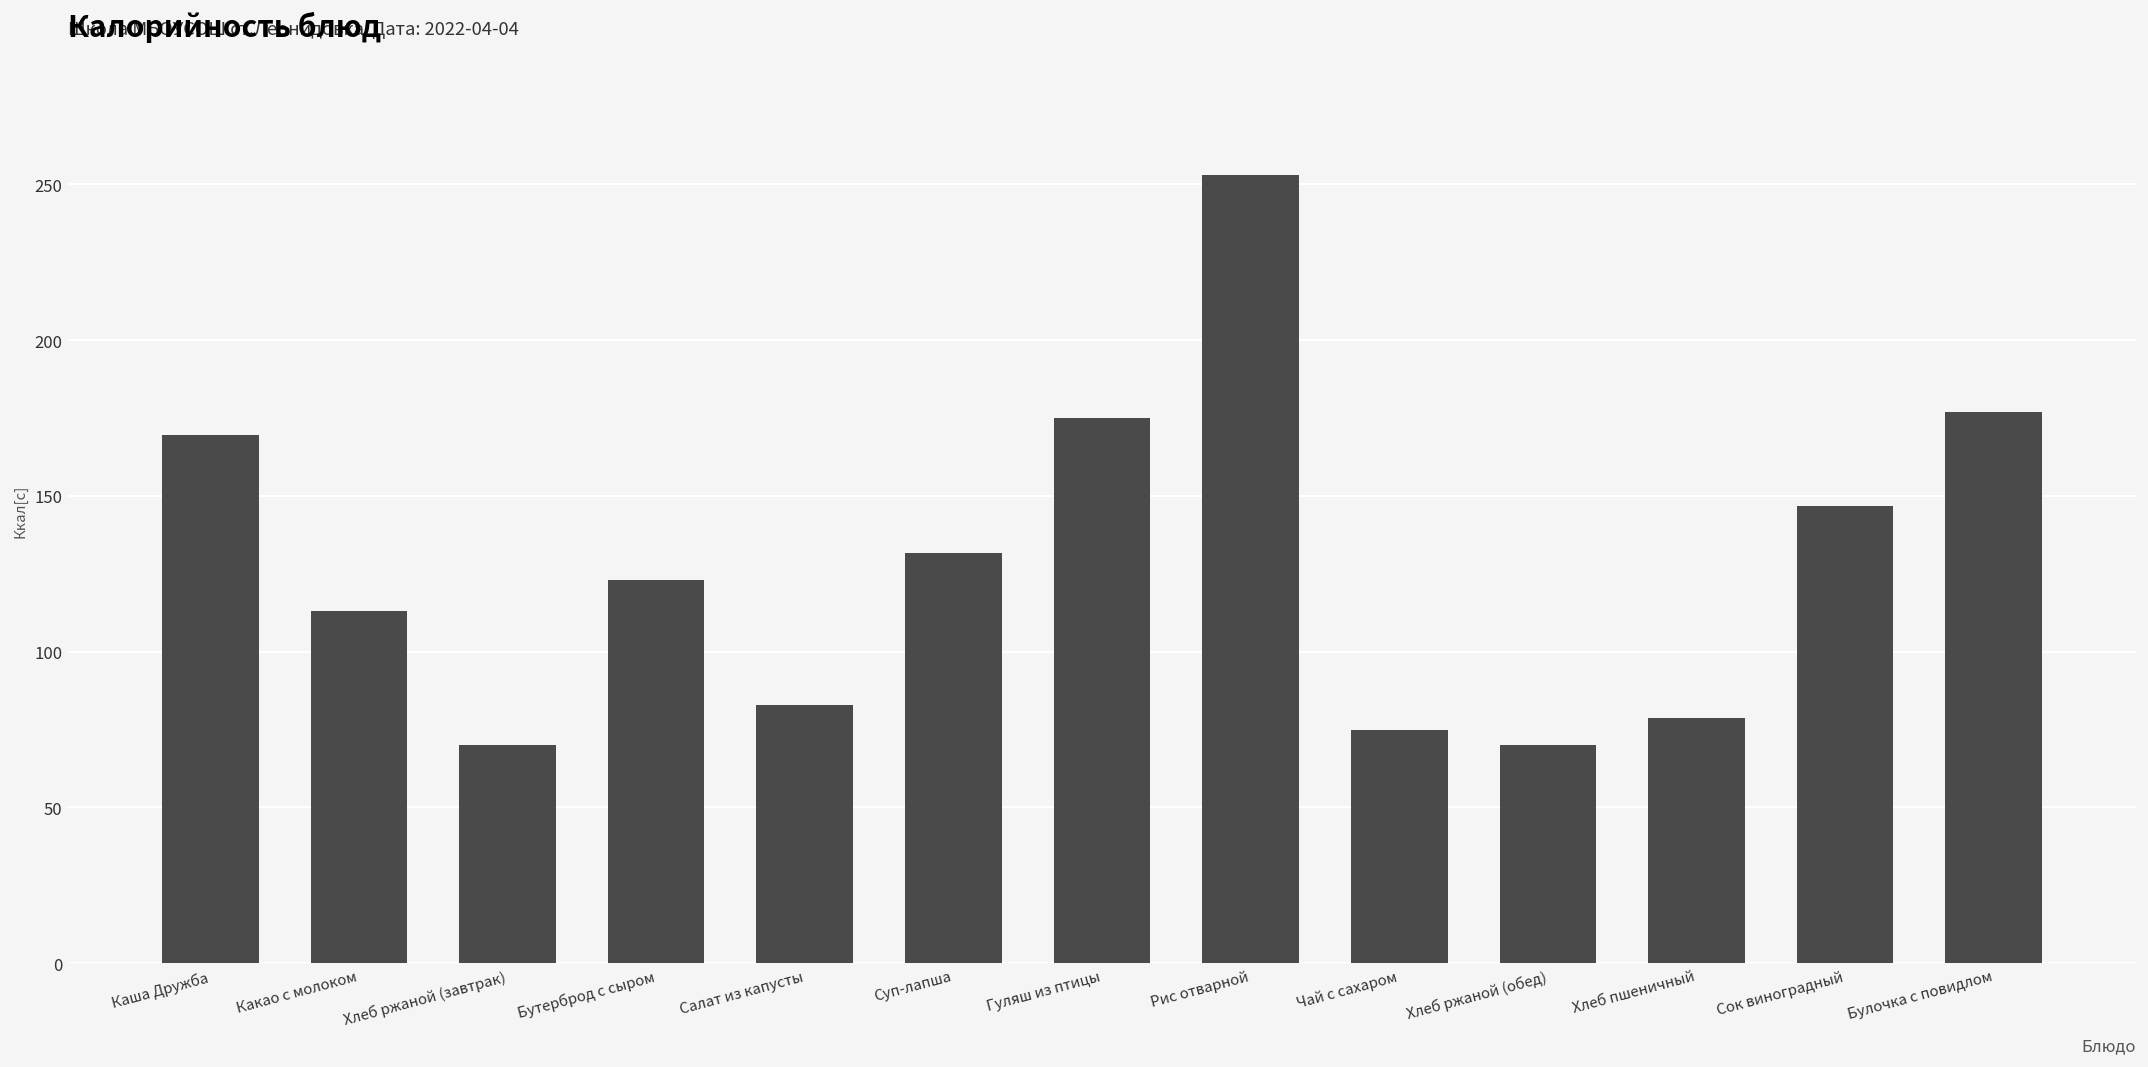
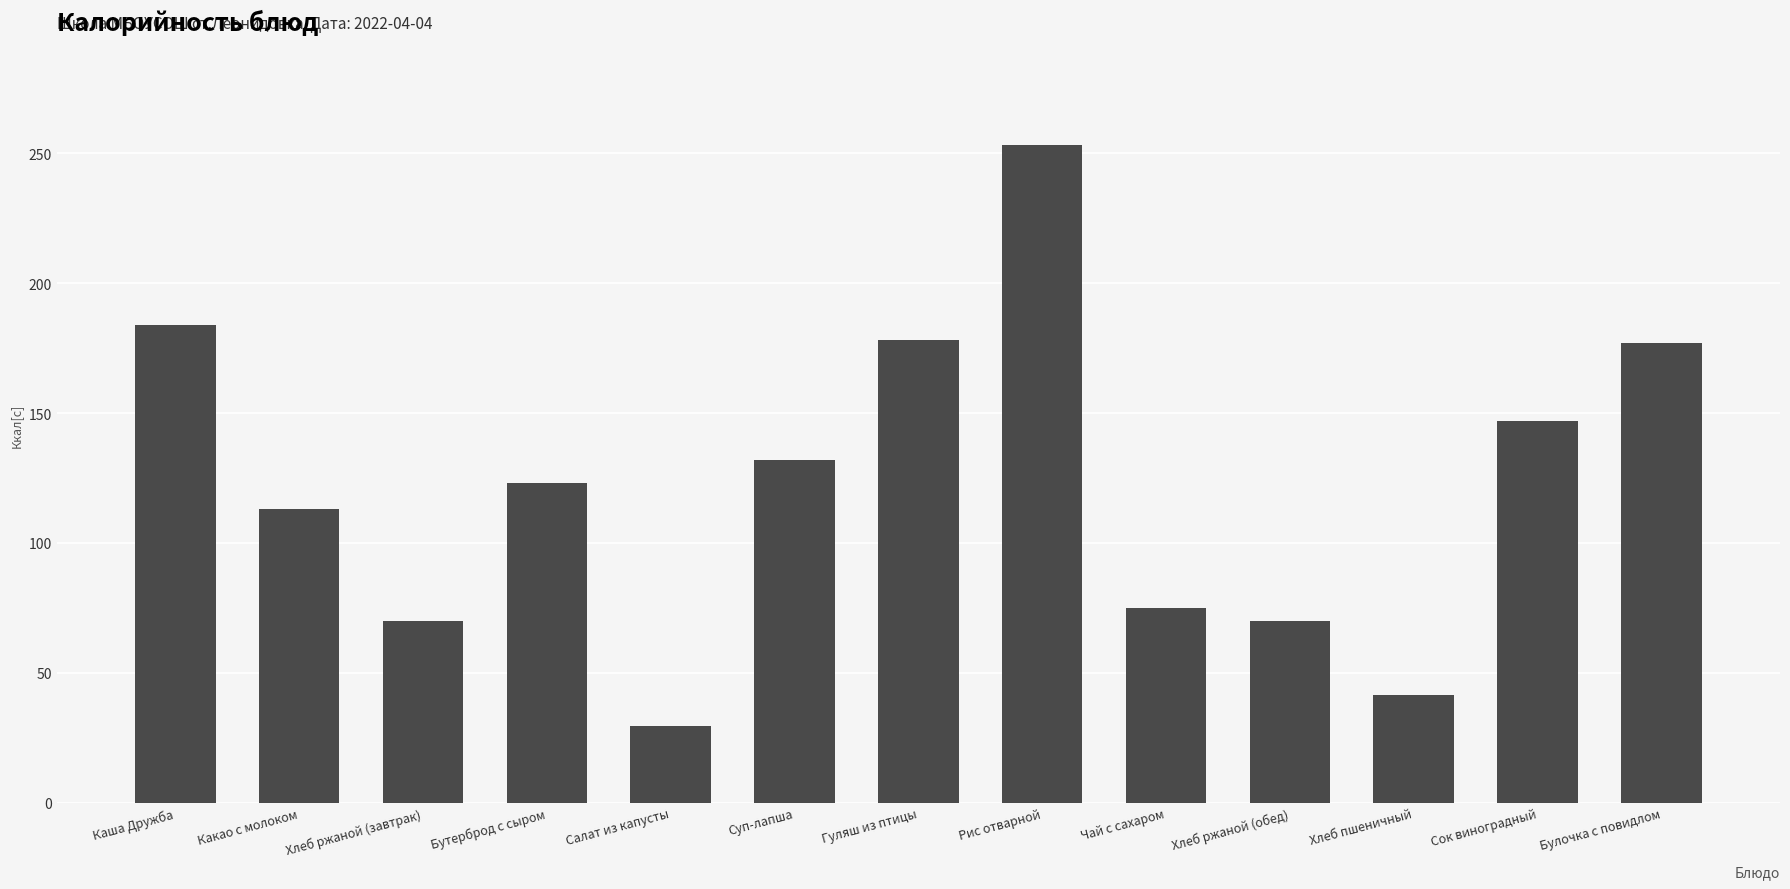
  {
-   "Каша Дружба": 170,
+   "Каша Дружба": 184,
    "Какао с молоком": 113,
    "Хлеб ржаной (завтрак)": 70,
    "Бутерброд с сыром": 123,
-   "Салат из капусты": 83,
+   "Салат из капусты": 30,
    "Суп-лапша": 132,
-   "Гуляш из птицы": 175,
+   "Гуляш из птицы": 178,
    "Рис отварной": 253,
    "Чай с сахаром": 75,
    "Хлеб ржаной (обед)": 70,
-   "Хлеб пшеничный": 79,
+   "Хлеб пшеничный": 41,
    "Сок виноградный": 147,
    "Булочка с повидлом": 177
  }
